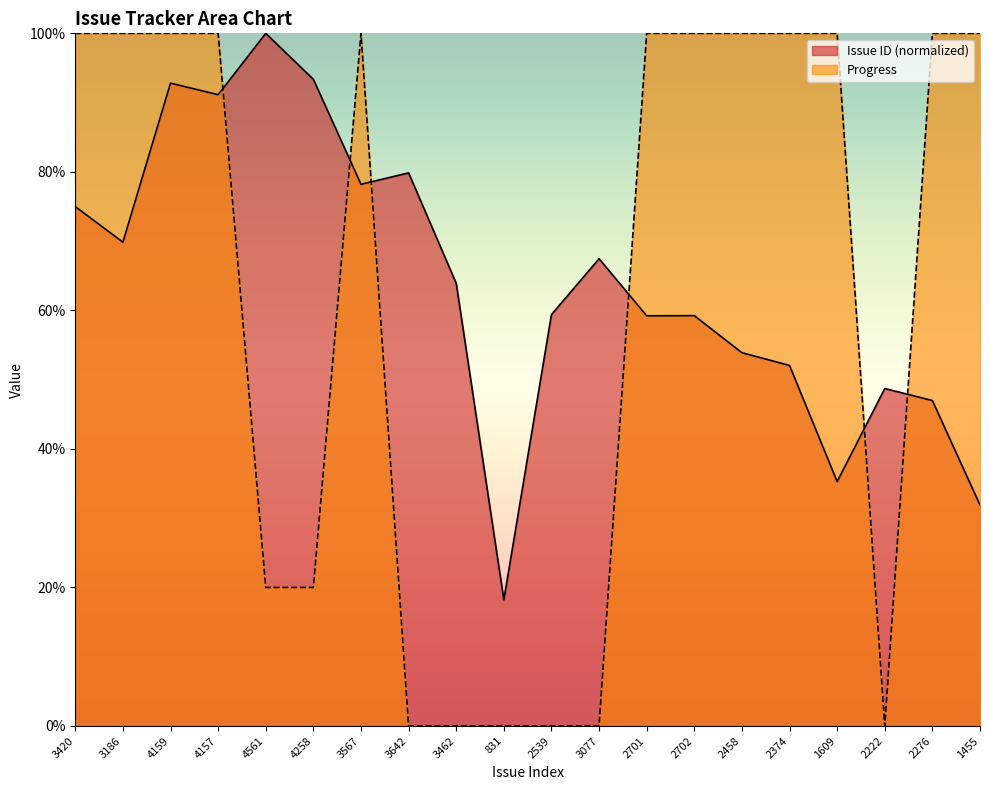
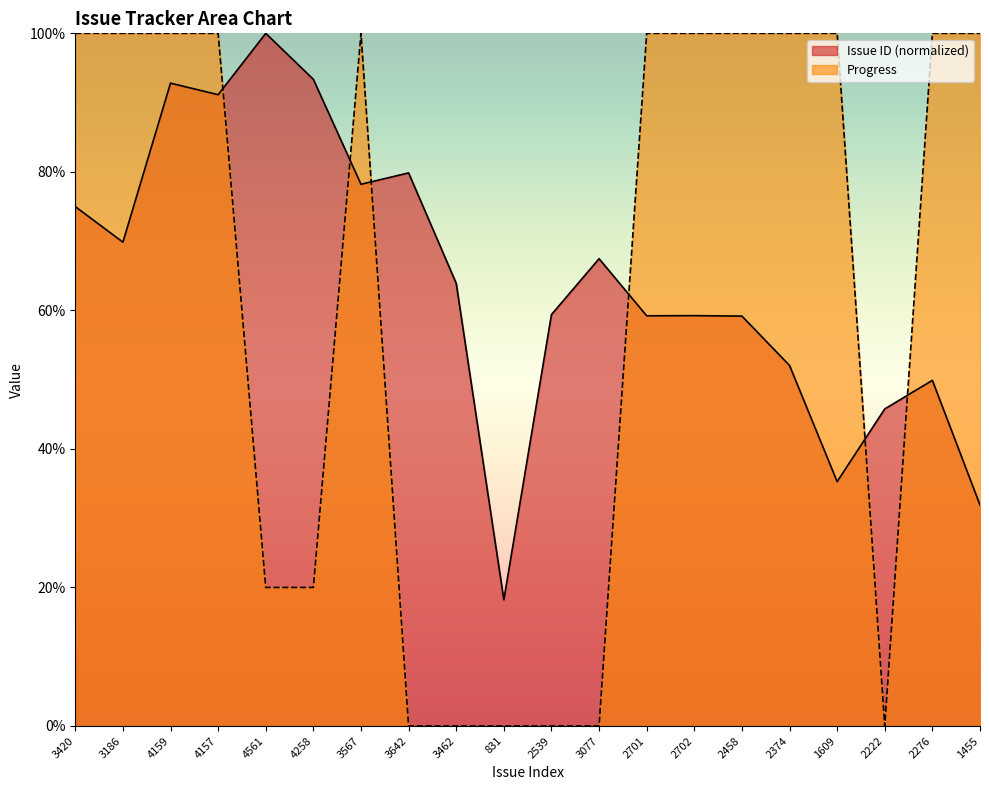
  {
    "Issue ID (normalized)": {
      "3420": "75%",
      "3186": "70%",
      "4159": "93%",
      "4157": "91%",
      "4561": "100%",
      "4258": "93%",
      "3567": "78%",
      "3642": "80%",
      "3462": "64%",
      "831": "18%",
      "2539": "59%",
      "3077": "67%",
      "2701": "59%",
      "2702": "59%",
-     "2458": "54%",
+     "2458": "59%",
      "2374": "52%",
      "1609": "35%",
-     "2222": "49%",
-     "2276": "47%",
+     "2222": "46%",
+     "2276": "50%",
      "1455": "32%"
    },
    "Progress": {
      "3420": "100%",
      "3186": "100%",
      "4159": "100%",
      "4157": "100%",
      "4561": "20%",
      "4258": "20%",
      "3567": "100%",
      "3642": "0%",
      "3462": "0%",
      "831": "0%",
      "2539": "0%",
      "3077": "0%",
      "2701": "100%",
      "2702": "100%",
      "2458": "100%",
      "2374": "100%",
      "1609": "100%",
      "2222": "0%",
      "2276": "100%",
      "1455": "100%"
    }
  }
